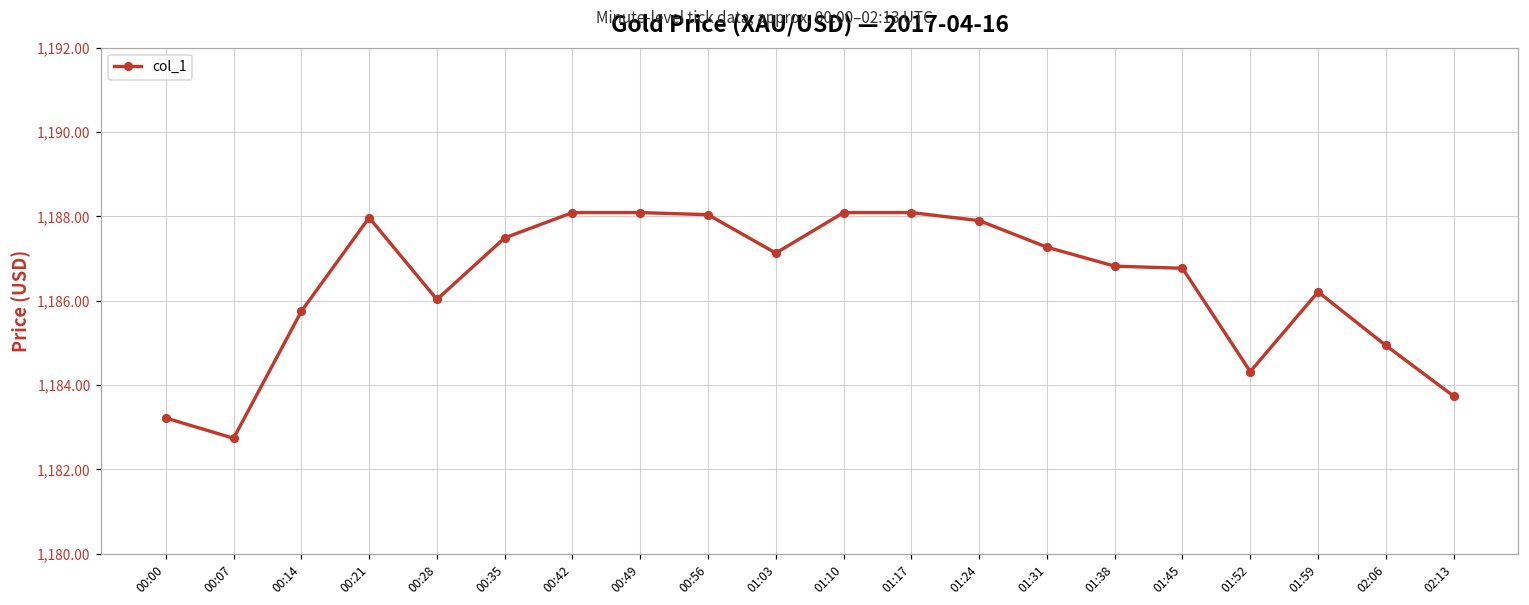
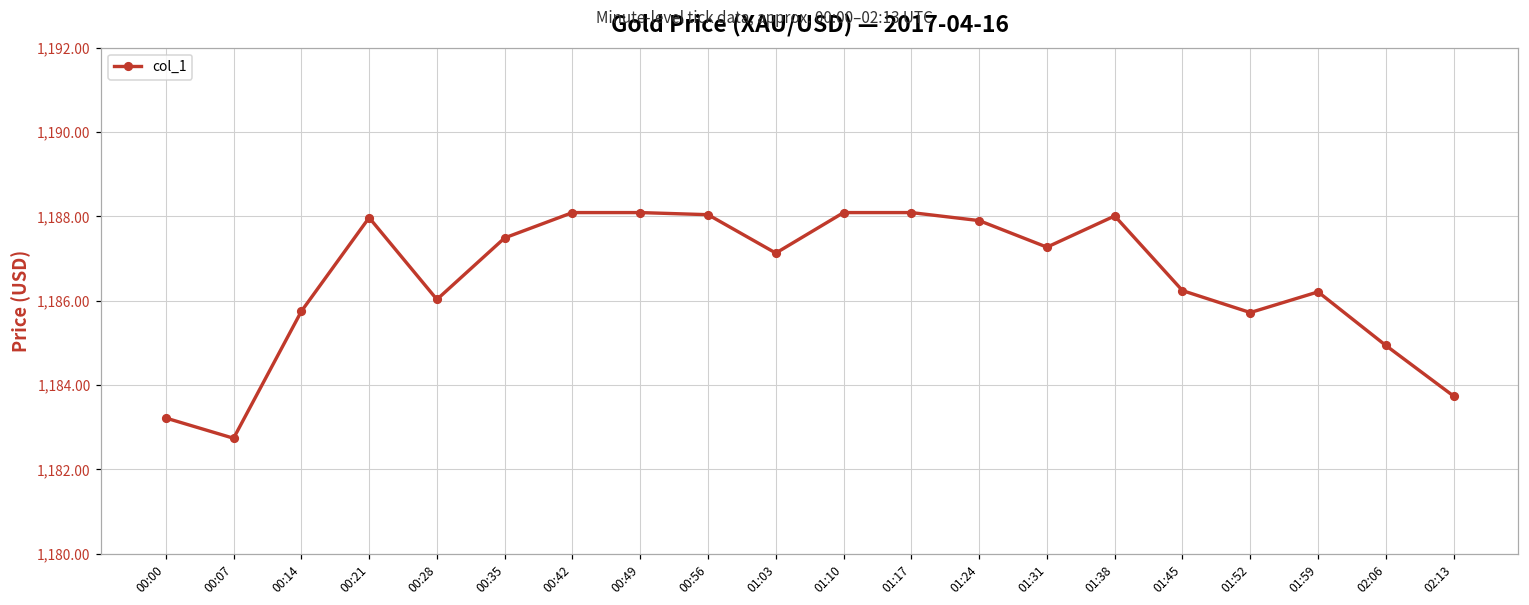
  {
    "00:00": "1,183.2",
    "00:07": "1,182.7",
    "00:14": "1,185.8",
    "00:21": "1,188.0",
    "00:28": "1,186.0",
    "00:35": "1,187.5",
    "00:42": "1,188.1",
    "00:49": "1,188.1",
    "00:56": "1,188.0",
    "01:03": "1,187.1",
    "01:10": "1,188.1",
    "01:17": "1,188.1",
    "01:24": "1,187.9",
    "01:31": "1,187.3",
-   "01:38": "1,186.8",
-   "01:45": "1,186.8",
-   "01:52": "1,184.3",
+   "01:38": "1,188.0",
+   "01:45": "1,186.2",
+   "01:52": "1,185.7",
    "01:59": "1,186.2",
    "02:06": "1,184.9",
    "02:13": "1,183.7"
  }
